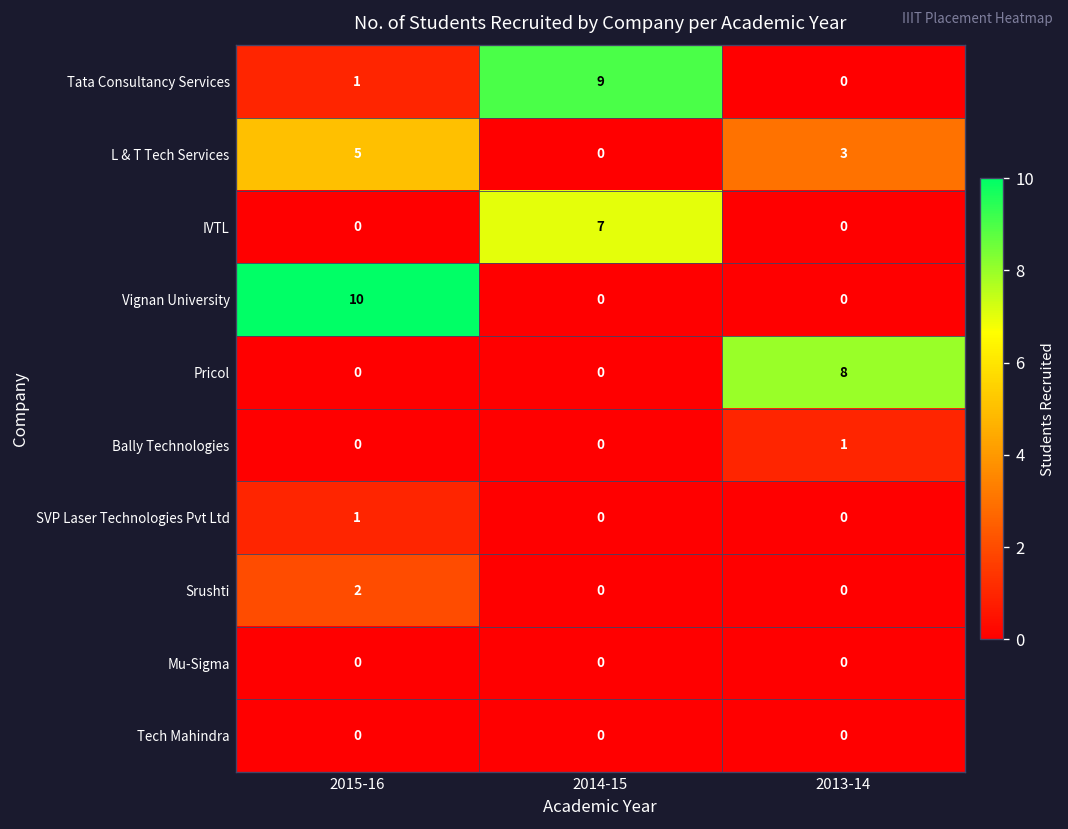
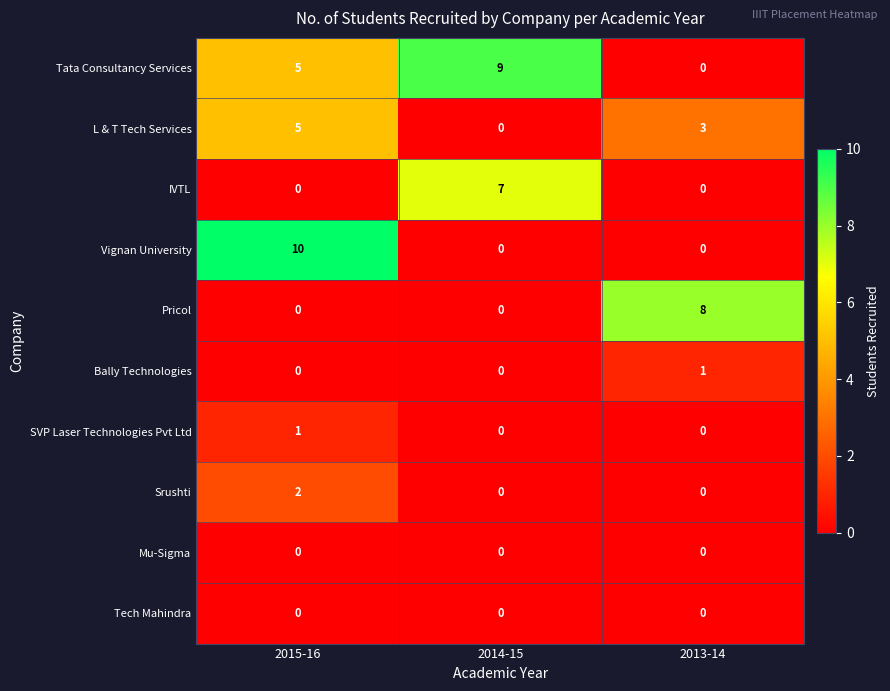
  {
    "Tata Consultancy Services": {
-     "2015-16": 1,
+     "2015-16": 5,
      "2014-15": 9,
      "2013-14": 0
    },
    "L & T Tech Services": {
      "2015-16": 5,
      "2014-15": 0,
      "2013-14": 3
    },
    "IVTL": {
      "2015-16": 0,
      "2014-15": 7,
      "2013-14": 0
    },
    "Vignan University": {
      "2015-16": 10,
      "2014-15": 0,
      "2013-14": 0
    },
    "Pricol": {
      "2015-16": 0,
      "2014-15": 0,
      "2013-14": 8
    },
    "Bally Technologies": {
      "2015-16": 0,
      "2014-15": 0,
      "2013-14": 1
    },
    "SVP Laser Technologies Pvt Ltd": {
      "2015-16": 1,
      "2014-15": 0,
      "2013-14": 0
    },
    "Srushti": {
      "2015-16": 2,
      "2014-15": 0,
      "2013-14": 0
    },
    "Mu-Sigma": {
      "2015-16": 0,
      "2014-15": 0,
      "2013-14": 0
    },
    "Tech Mahindra": {
      "2015-16": 0,
      "2014-15": 0,
      "2013-14": 0
    }
  }
